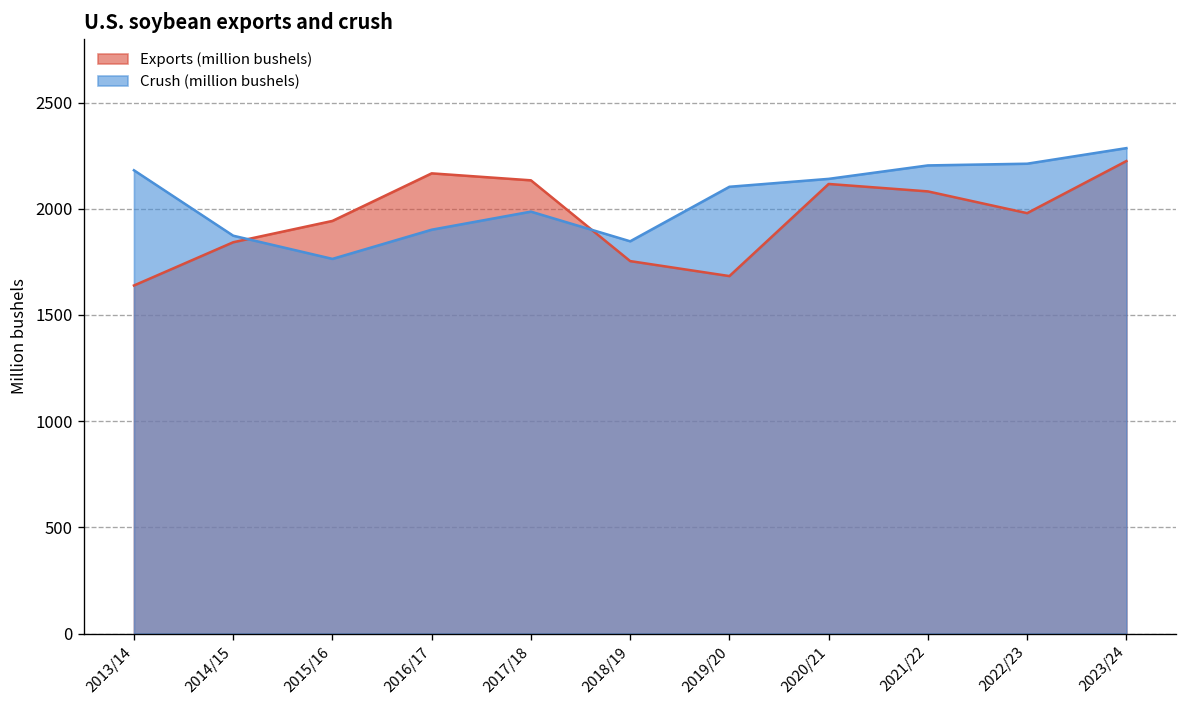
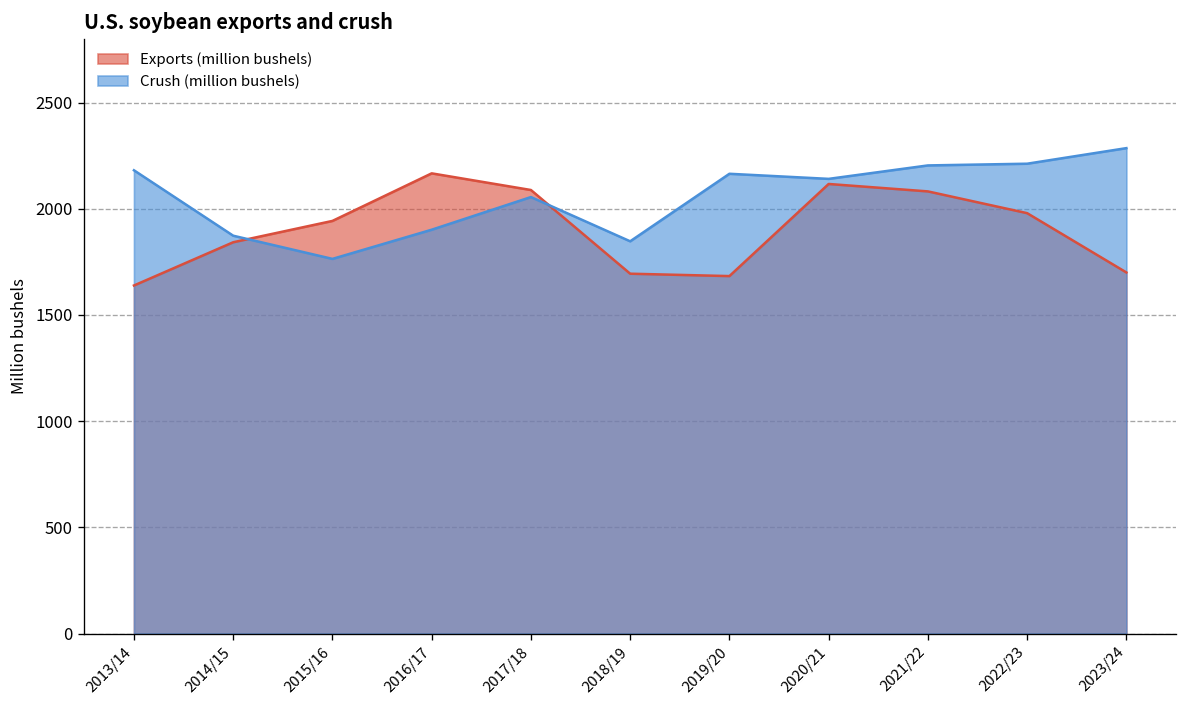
  {
    "Exports (million bushels)": {
      "2013/14": 1640,
      "2014/15": 1840,
      "2015/16": 1940,
      "2016/17": 2170,
-     "2017/18": 2130,
-     "2018/19": 1750,
+     "2017/18": 2090,
+     "2018/19": 1690,
      "2019/20": 1680,
      "2020/21": 2120,
      "2021/22": 2080,
      "2022/23": 1980,
-     "2023/24": 2220
+     "2023/24": 1700
    },
    "Crush (million bushels)": {
      "2013/14": 2180,
      "2014/15": 1870,
      "2015/16": 1760,
      "2016/17": 1900,
-     "2017/18": 1990,
+     "2017/18": 2050,
      "2018/19": 1850,
-     "2019/20": 2100,
+     "2019/20": 2160,
      "2020/21": 2140,
      "2021/22": 2200,
      "2022/23": 2210,
      "2023/24": 2290
    }
  }
